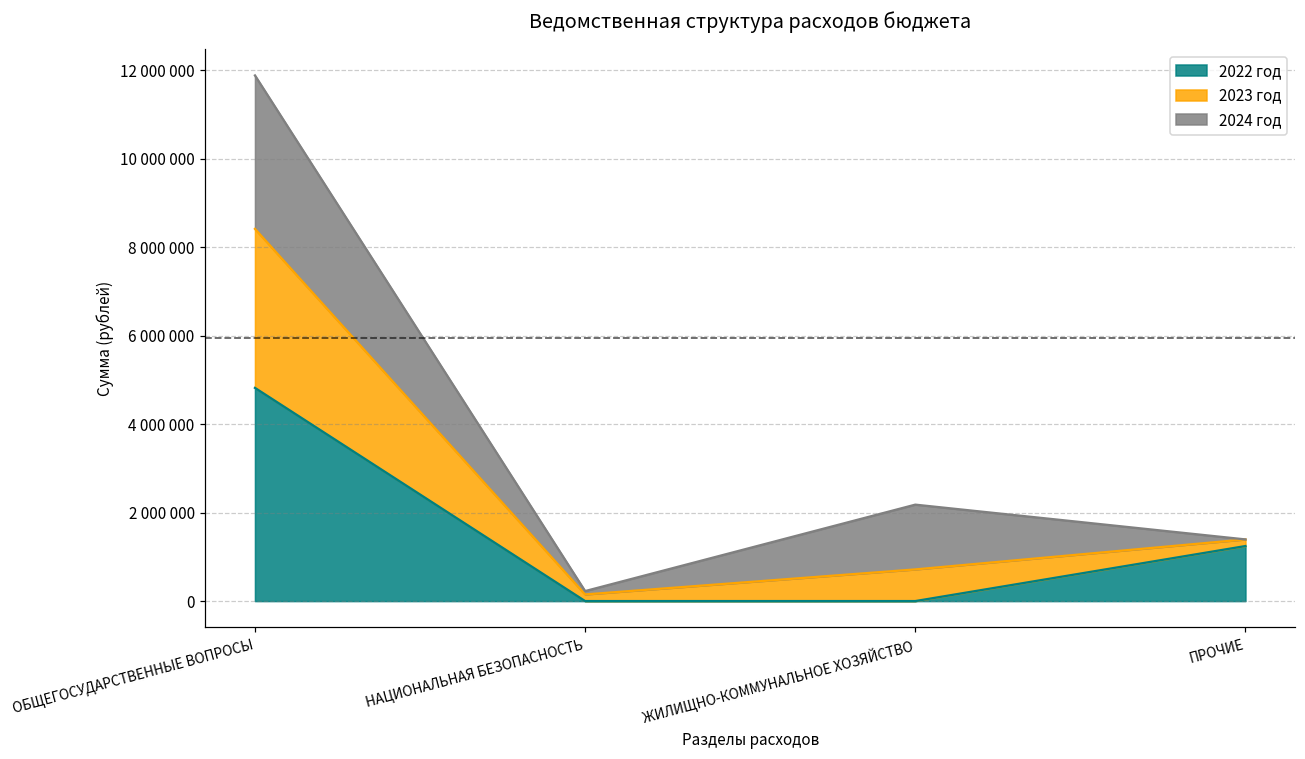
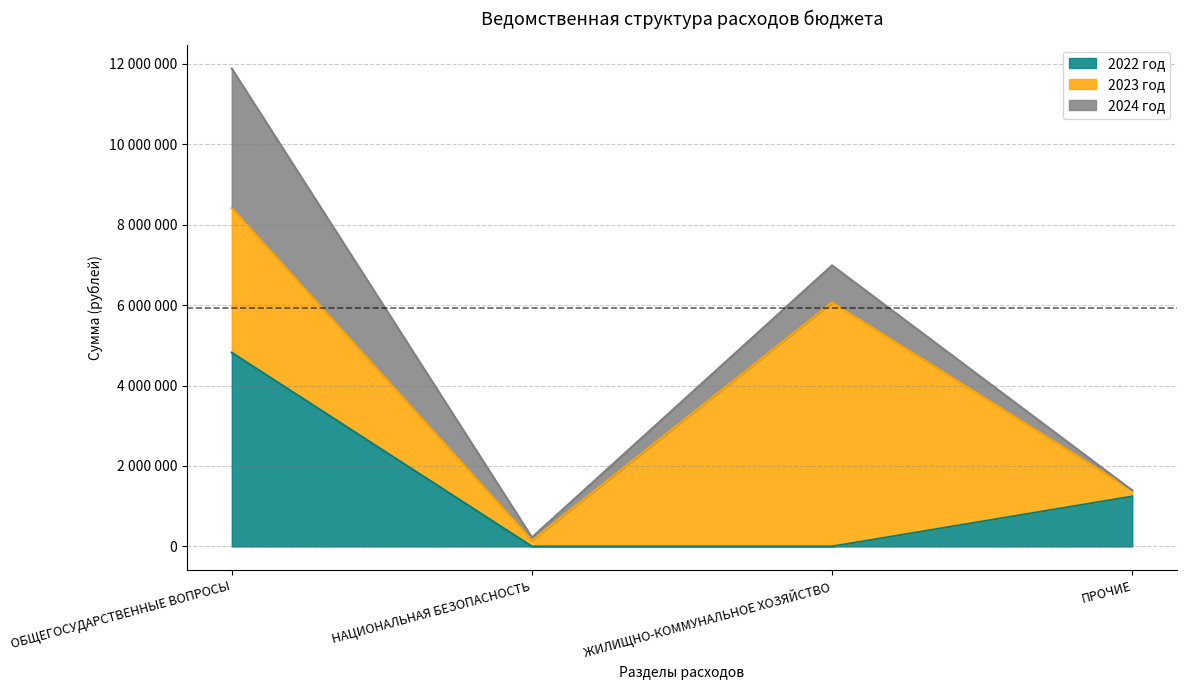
  {
    "2022 год": {
      "ОБЩЕГОСУДАРСТВЕННЫЕ ВОПРОСЫ": 4800000,
      "НАЦИОНАЛЬНАЯ БЕЗОПАСНОСТЬ": 0,
      "ЖИЛИЩНО-КОММУНАЛЬНОЕ ХОЗЯЙСТВО": 0,
      "ПРОЧИЕ": 1200000
    },
    "2023 год": {
      "ОБЩЕГОСУДАРСТВЕННЫЕ ВОПРОСЫ": 3600000,
      "НАЦИОНАЛЬНАЯ БЕЗОПАСНОСТЬ": 200000,
-     "ЖИЛИЩНО-КОММУНАЛЬНОЕ ХОЗЯЙСТВО": 700000
+     "ЖИЛИЩНО-КОММУНАЛЬНОЕ ХОЗЯЙСТВО": 6100000
    },
    "2024 год": {
      "ОБЩЕГОСУДАРСТВЕННЫЕ ВОПРОСЫ": 3500000,
      "НАЦИОНАЛЬНАЯ БЕЗОПАСНОСТЬ": 100000,
-     "ЖИЛИЩНО-КОММУНАЛЬНОЕ ХОЗЯЙСТВО": 1500000
+     "ЖИЛИЩНО-КОММУНАЛЬНОЕ ХОЗЯЙСТВО": 900000
    }
  }
